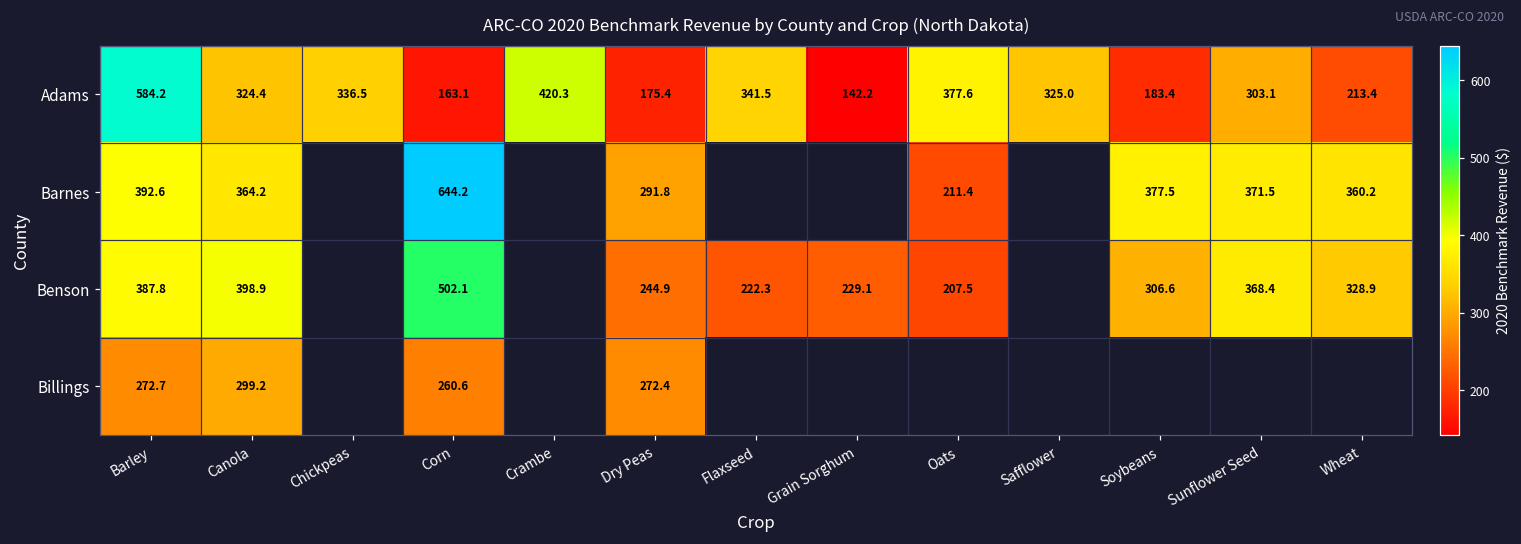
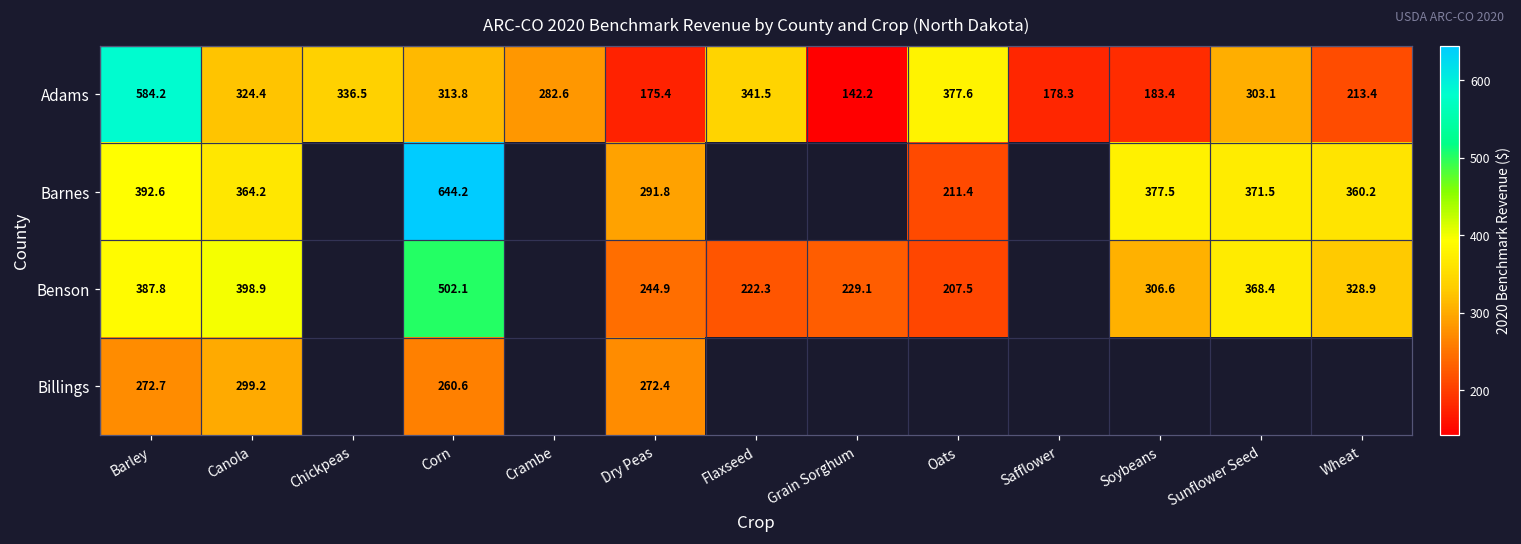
  {
    "Adams": {
      "Barley": 584.2,
      "Canola": 324.4,
      "Chickpeas": 336.5,
-     "Corn": 163.1,
-     "Crambe": 420.3,
+     "Corn": 313.8,
+     "Crambe": 282.6,
      "Dry Peas": 175.4,
      "Flaxseed": 341.5,
      "Grain Sorghum": 142.2,
      "Oats": 377.6,
-     "Safflower": 325.0,
+     "Safflower": 178.3,
      "Soybeans": 183.4,
      "Sunflower Seed": 303.1,
      "Wheat": 213.4
    },
    "Barnes": {
      "Barley": 392.6,
      "Canola": 364.2,
      "Corn": 644.2,
      "Dry Peas": 291.8,
      "Oats": 211.4,
      "Soybeans": 377.5,
      "Sunflower Seed": 371.5,
      "Wheat": 360.2
    },
    "Benson": {
      "Barley": 387.8,
      "Canola": 398.9,
      "Corn": 502.1,
      "Dry Peas": 244.9,
      "Flaxseed": 222.3,
      "Grain Sorghum": 229.1,
      "Oats": 207.5,
      "Soybeans": 306.6,
      "Sunflower Seed": 368.4,
      "Wheat": 328.9
    },
    "Billings": {
      "Barley": 272.7,
      "Canola": 299.2,
      "Corn": 260.6,
      "Dry Peas": 272.4
    }
  }
